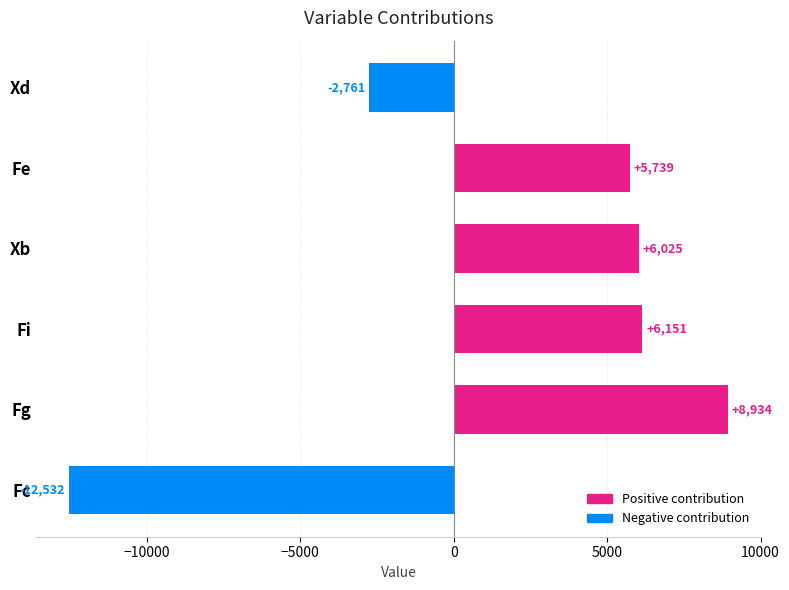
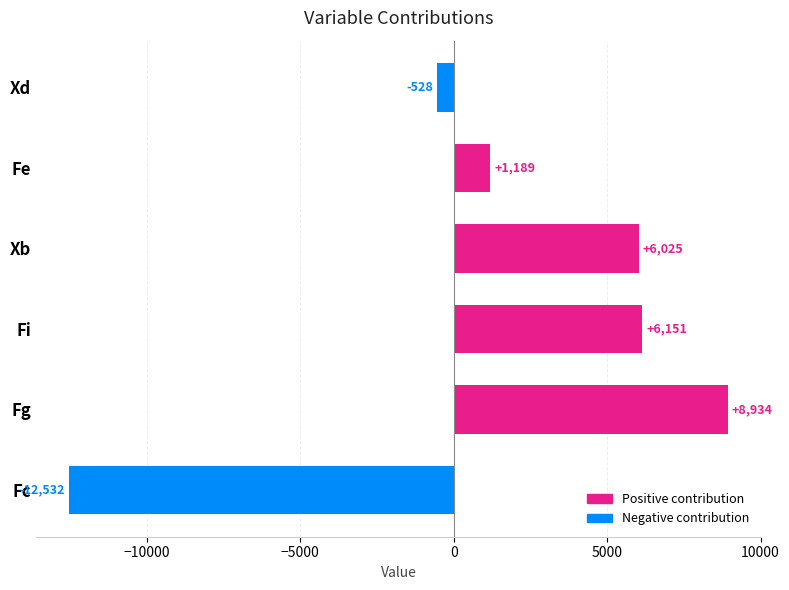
  {
-   "Xd": "-2,761",
-   "Fe": "+5,739",
+   "Xd": "-528",
+   "Fe": "+1,189",
    "Xb": "+6,025",
    "Fi": "+6,151",
    "Fg": "+8,934",
    "Fc": "-12,532"
  }
